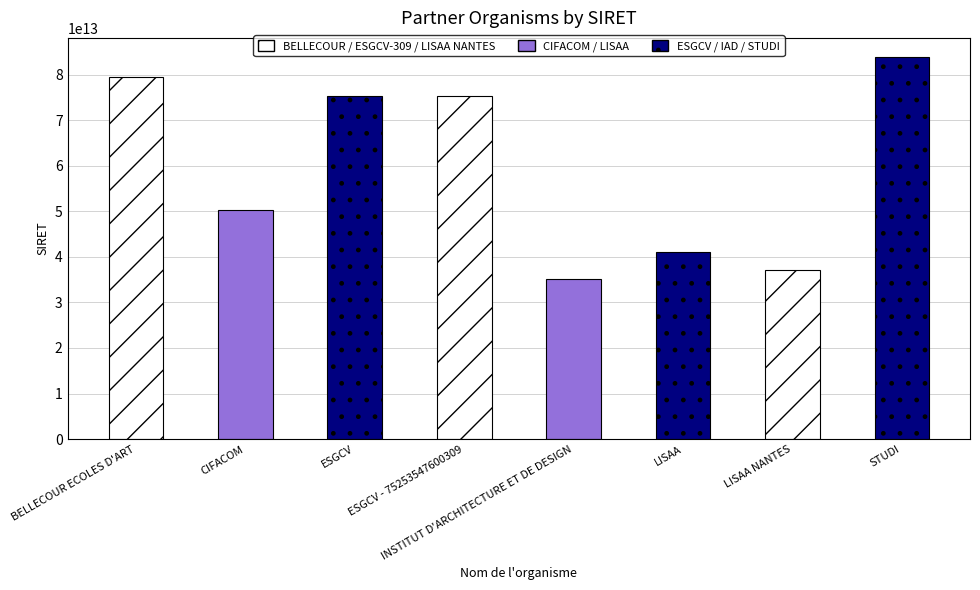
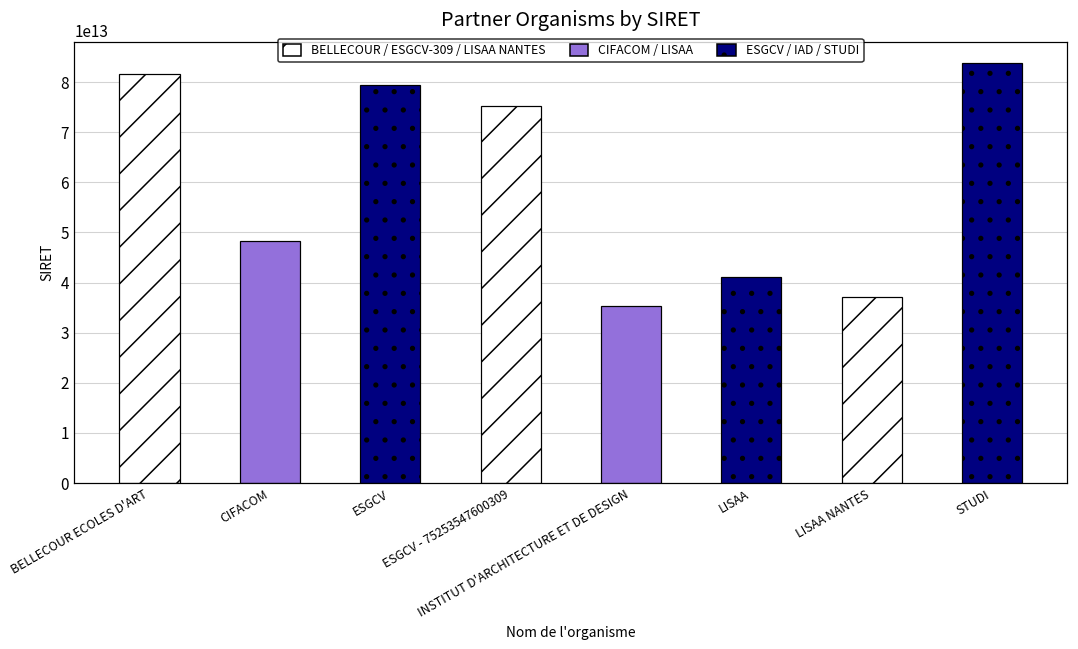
  {
-   "BELLECOUR ECOLES D'ART": 79000000000000,
-   "CIFACOM": 50000000000000,
-   "ESGCV": 75000000000000,
+   "BELLECOUR ECOLES D'ART": 82000000000000,
+   "CIFACOM": 48000000000000,
+   "ESGCV": 79000000000000,
    "ESGCV - 75253547600309": 75000000000000,
    "INSTITUT D'ARCHITECTURE ET DE DESIGN": 35000000000000,
    "LISAA": 41000000000000,
    "LISAA NANTES": 37000000000000,
    "STUDI": 84000000000000
  }
